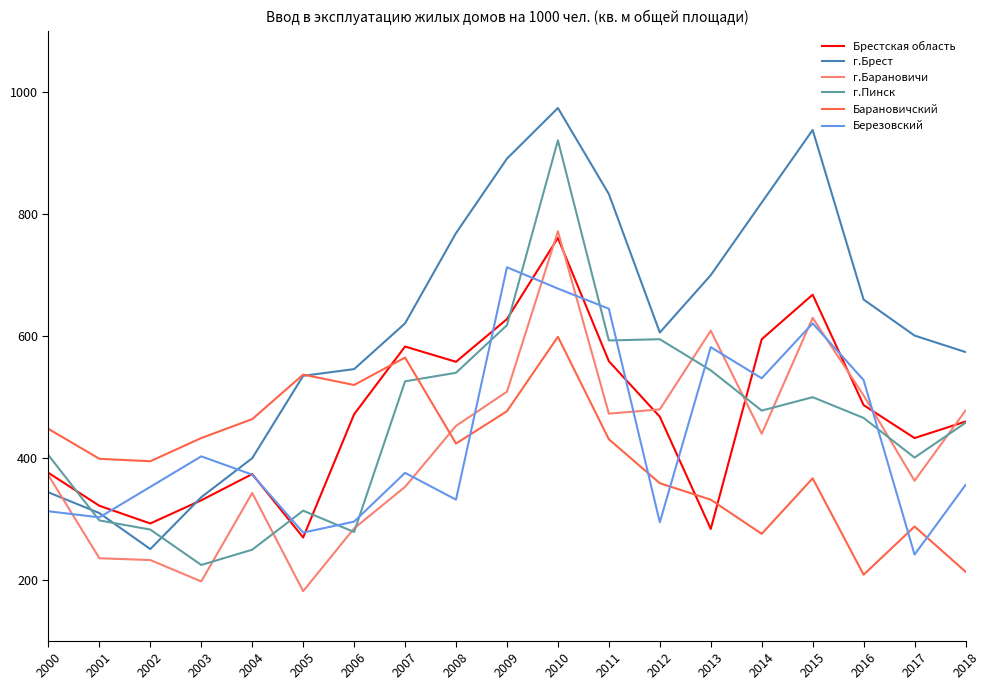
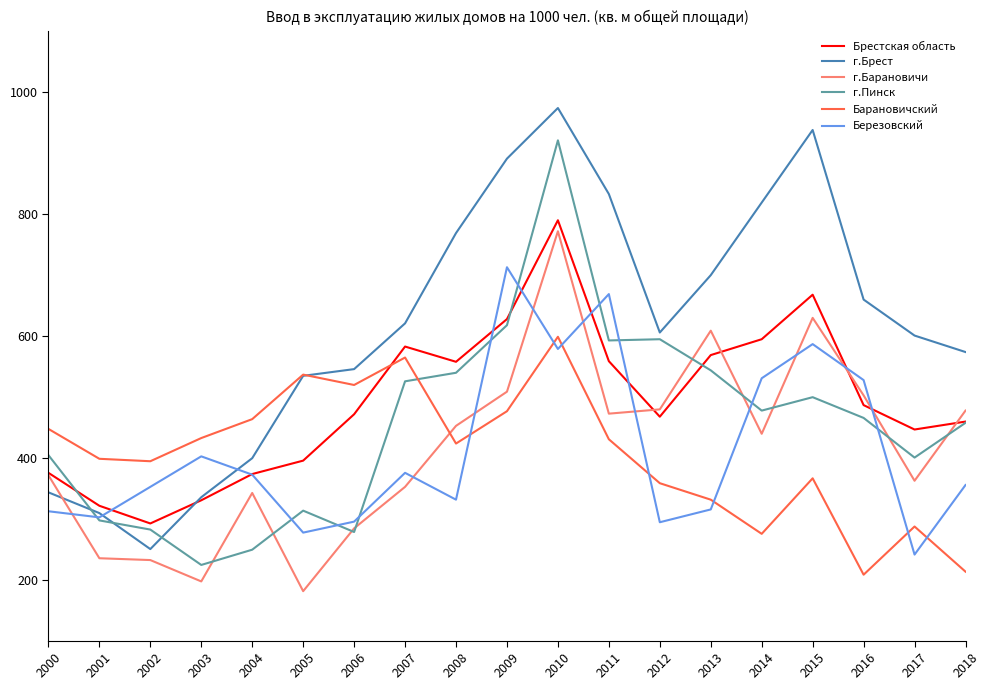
  {
    "Брестская область": {
      "2001": 320,
      "2002": 290,
      "2003": 330,
-     "2005": 270,
+     "2005": 400,
      "2006": 470,
      "2007": 580,
      "2008": 560,
      "2009": 630,
-     "2010": 760,
+     "2010": 790,
      "2011": 560,
      "2012": 470,
-     "2013": 280,
+     "2013": 570,
      "2014": 590,
      "2015": 670,
      "2016": 490,
-     "2017": 430
+     "2017": 450
    },
    "Березовский": {
      "2000": 310,
      "2001": 300,
      "2002": 350,
      "2003": 400,
      "2005": 280,
      "2006": 300,
      "2007": 380,
      "2008": 330,
      "2009": 710,
-     "2010": 680,
-     "2011": 640,
+     "2010": 580,
+     "2011": 670,
      "2012": 290,
-     "2013": 580,
+     "2013": 320,
      "2014": 530,
-     "2015": 620,
+     "2015": 590,
      "2016": 530,
      "2017": 240,
      "2018": 360
    }
  }
